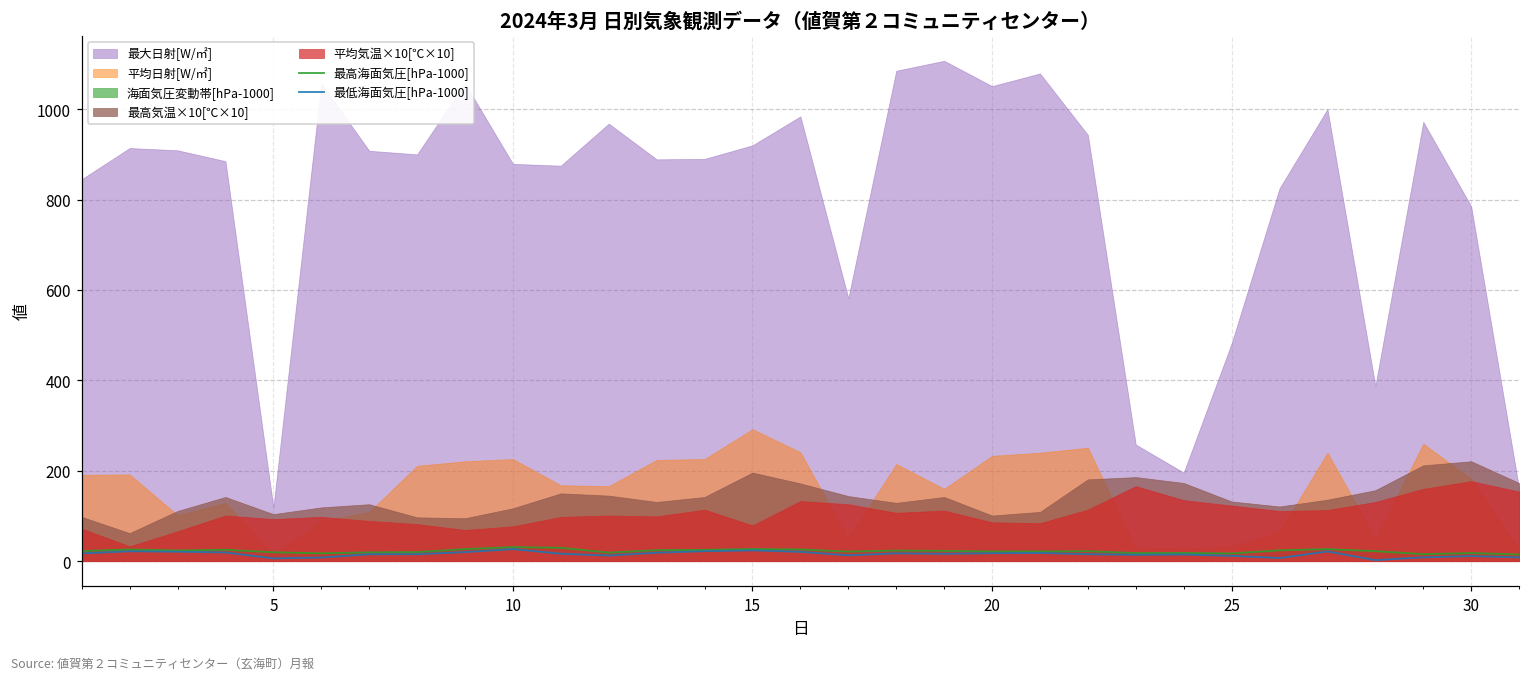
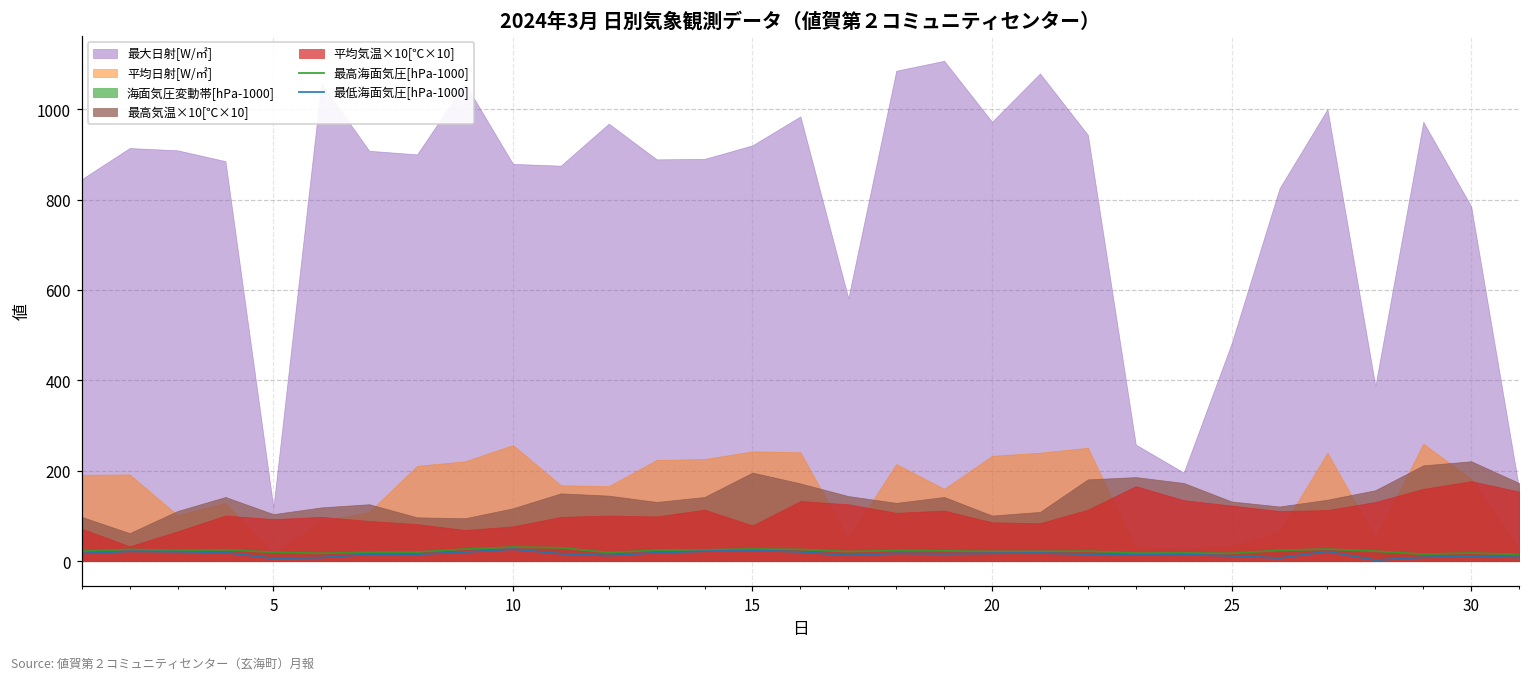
  {
    "最大日射[W/㎡]": {
      "5": 120,
      "10": 880,
      "15": 920,
-     "20": 1050,
+     "20": 970,
      "25": 480,
      "30": 790
    },
    "海面気圧変動帯[hPa-1000]": {
      "30": 20
    },
    "最低海面気圧[hPa-1000]": {
      "5": 10,
      "30": 10
    },
    "平均日射[W/㎡]": {
-     "10": 230,
-     "15": 290,
+     "10": 260,
+     "15": 240,
      "20": 230,
      "25": 30
    },
    "最高気温×10[℃×10]": {
      "5": 100,
      "10": 120,
      "15": 200,
      "20": 100,
      "25": 130,
      "30": 220
    },
    "平均気温×10[℃×10]": {
      "5": 90,
      "10": 80,
      "15": 80,
      "20": 90,
      "25": 120
    }
  }
